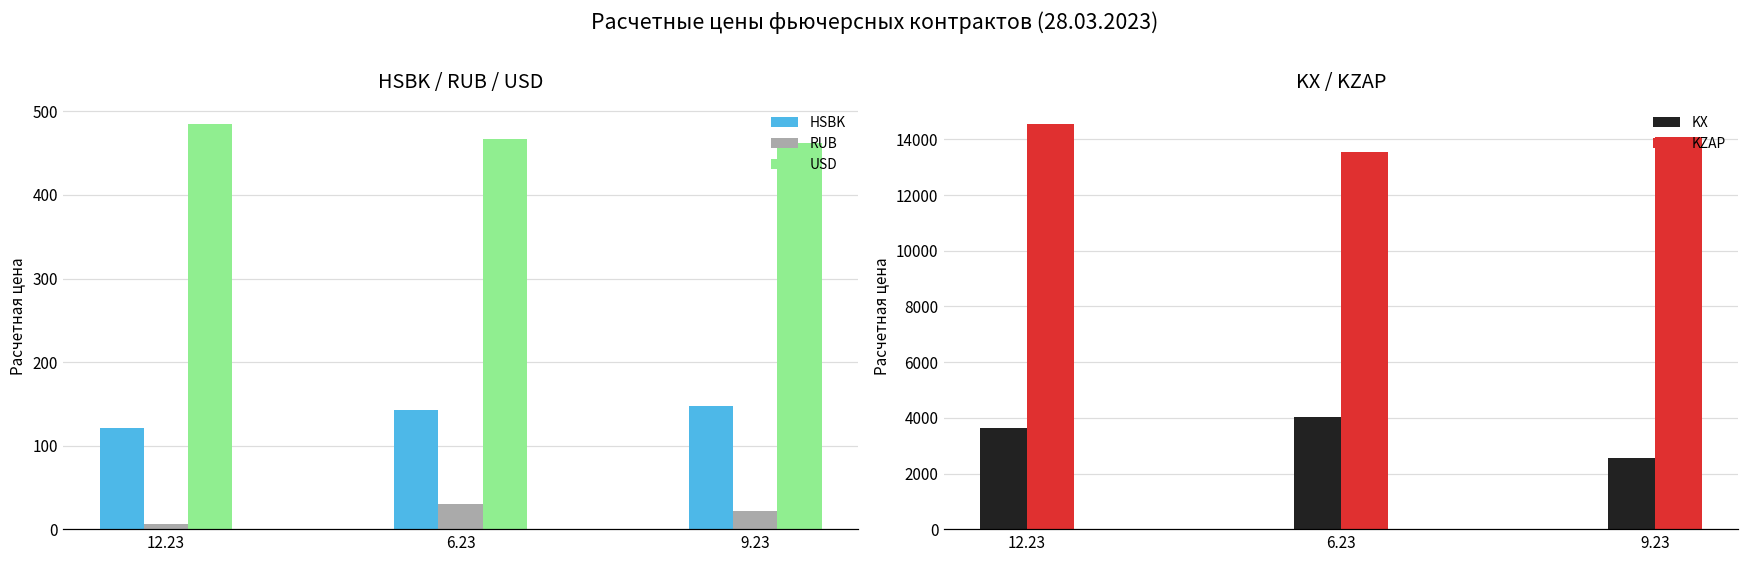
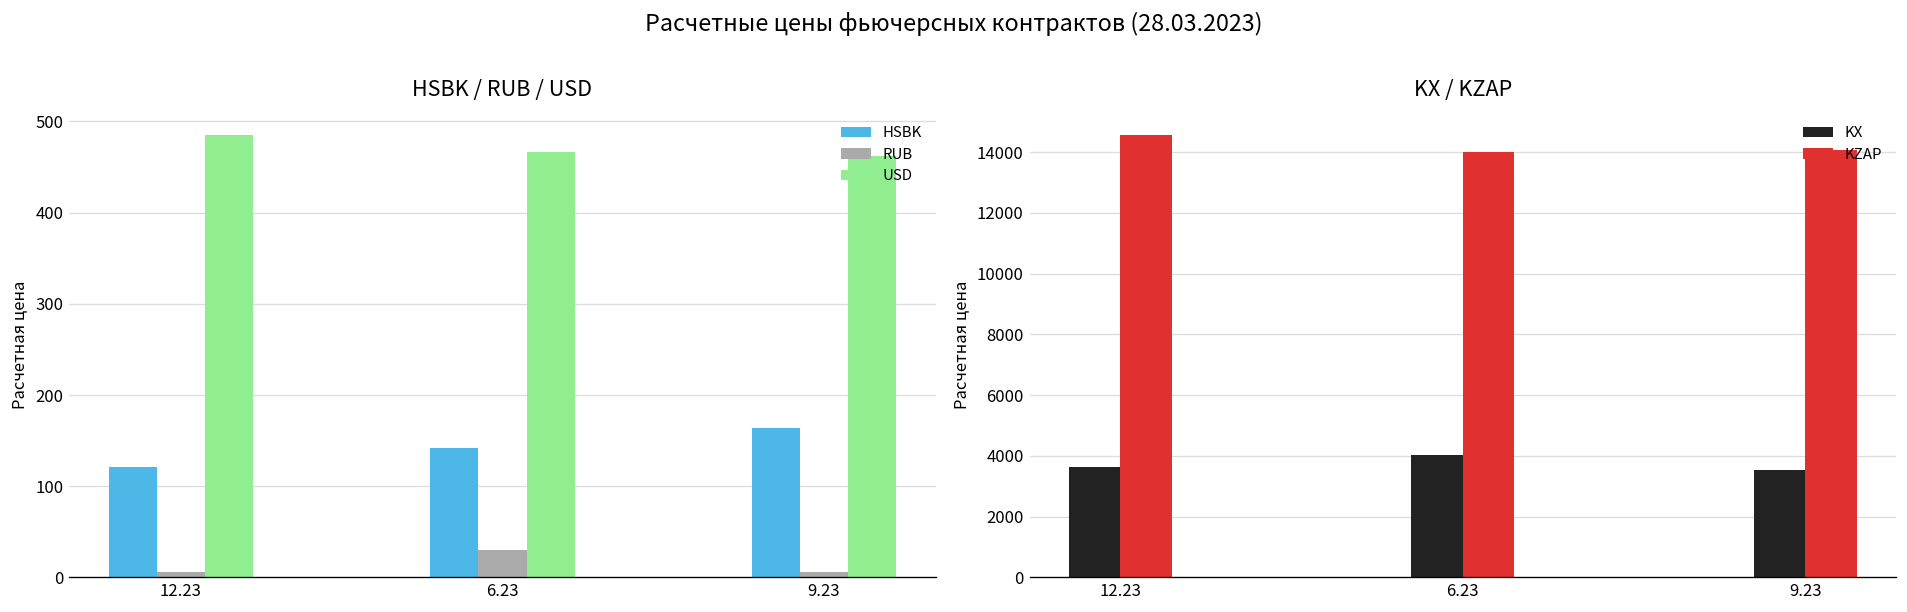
  {
    "HSBK / RUB / USD": {
      "HSBK": {
        "12.23": 120,
        "6.23": 140,
-       "9.23": 150
+       "9.23": 160
      },
      "RUB": {
        "12.23": 10,
        "6.23": 30,
-       "9.23": 20
+       "9.23": 10
      },
      "USD": {
        "12.23": 490,
        "6.23": 470,
        "9.23": 460
      }
    },
    "KX / KZAP": {
      "KX": {
        "12.23": 3600,
        "6.23": 4000,
-       "9.23": 2600
+       "9.23": 3500
      },
      "KZAP": {
        "12.23": 14600,
-       "6.23": 13500,
+       "6.23": 14000,
        "9.23": 14100
      }
    }
  }
